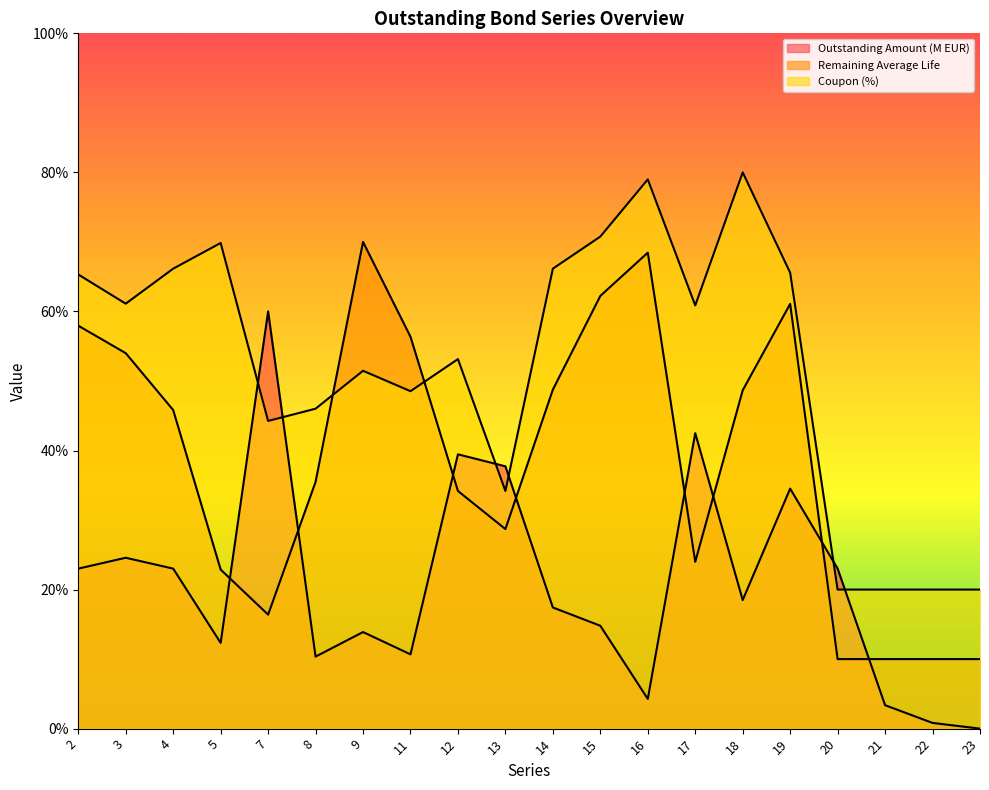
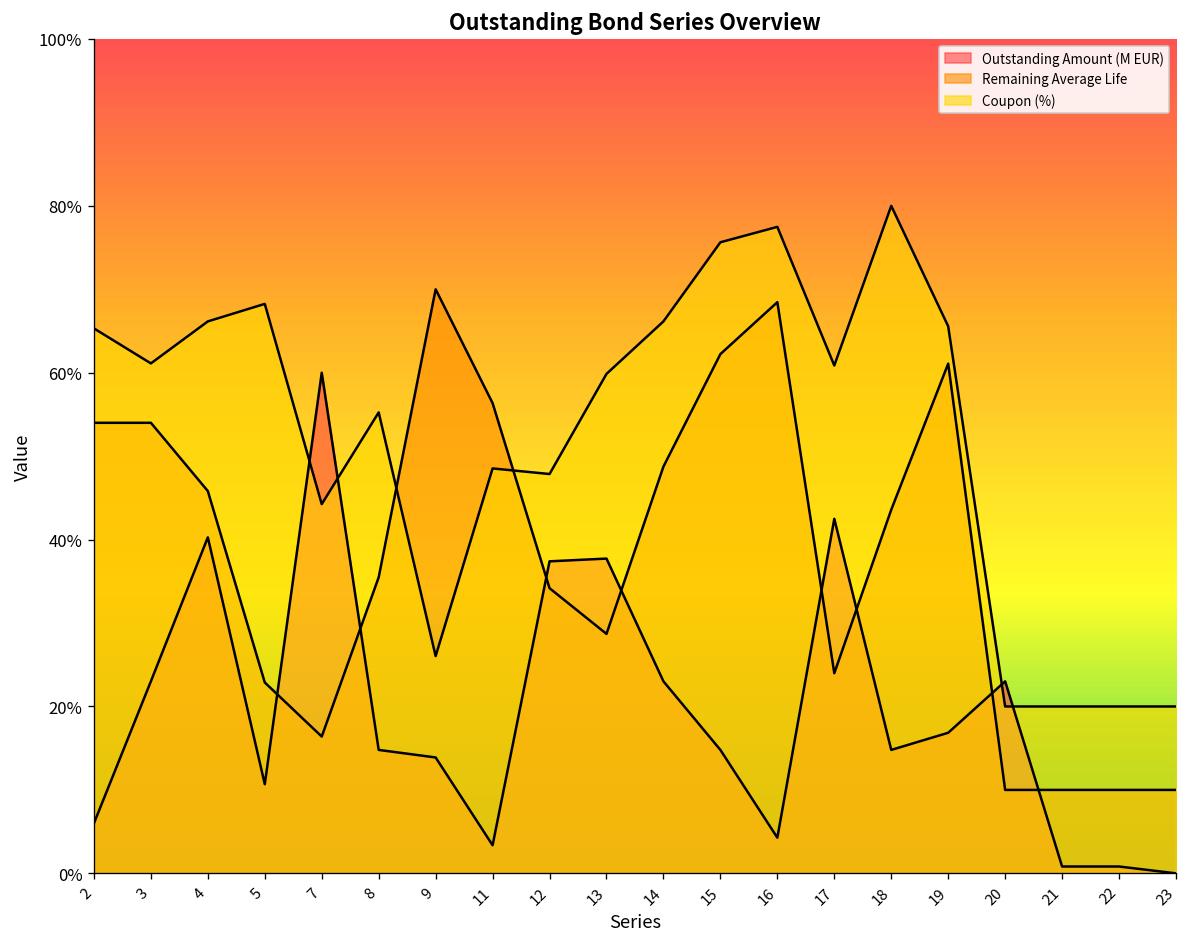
  {
    "Outstanding Amount (M EUR)": {
-     "2": "23%",
-     "3": "25%",
-     "4": "23%",
-     "5": "12%",
+     "2": "6%",
+     "3": "23%",
+     "4": "40%",
+     "5": "11%",
      "7": "60%",
-     "8": "10%",
+     "8": "15%",
      "9": "14%",
-     "11": "11%",
-     "12": "39%",
+     "11": "3%",
+     "12": "37%",
      "13": "38%",
-     "14": "17%",
+     "14": "23%",
      "15": "15%",
      "16": "4%",
      "17": "42%",
-     "18": "18%",
-     "19": "35%",
+     "18": "15%",
+     "19": "17%",
      "20": "23%",
-     "21": "3%",
+     "21": "1%",
      "22": "1%",
      "23": "0%"
    },
    "Remaining Average Life": {
-     "2": "58%",
+     "2": "54%",
      "3": "54%",
      "4": "46%",
      "5": "23%",
      "7": "16%",
      "8": "35%",
      "9": "70%",
      "11": "56%",
      "12": "34%",
      "13": "29%",
      "14": "49%",
      "15": "62%",
      "16": "68%",
      "17": "24%",
-     "18": "49%",
+     "18": "44%",
      "19": "61%",
      "20": "10%",
      "21": "10%",
      "22": "10%",
      "23": "10%"
    },
    "Coupon (%)": {
      "2": "65%",
      "3": "61%",
      "4": "66%",
-     "5": "70%",
+     "5": "68%",
      "7": "44%",
-     "8": "46%",
-     "9": "51%",
+     "8": "55%",
+     "9": "26%",
      "11": "49%",
-     "12": "53%",
-     "13": "34%",
+     "12": "48%",
+     "13": "60%",
      "14": "66%",
-     "15": "71%",
-     "16": "79%",
+     "15": "76%",
+     "16": "77%",
      "17": "61%",
      "18": "80%",
      "19": "66%",
      "20": "20%",
      "21": "20%",
      "22": "20%",
      "23": "20%"
    }
  }
